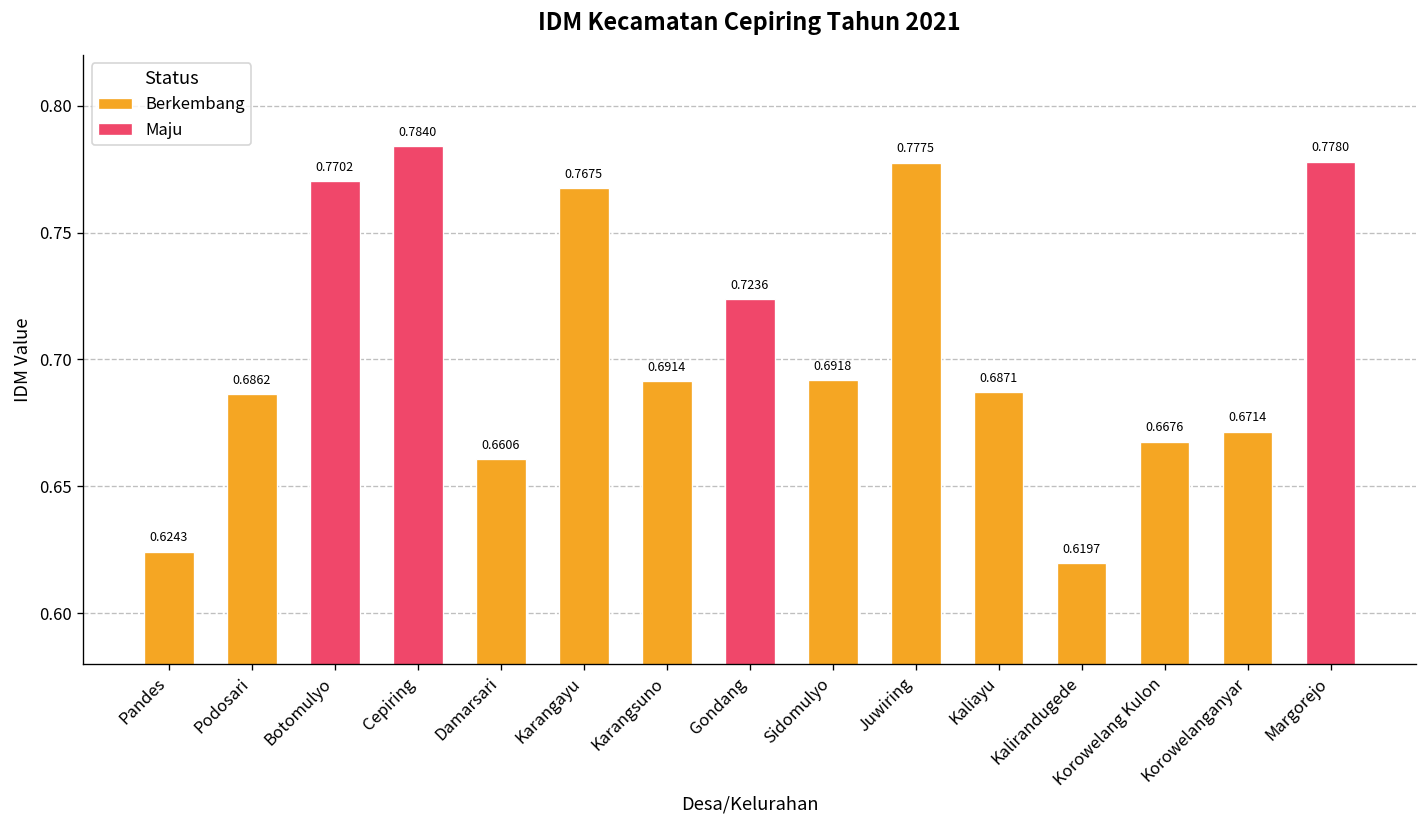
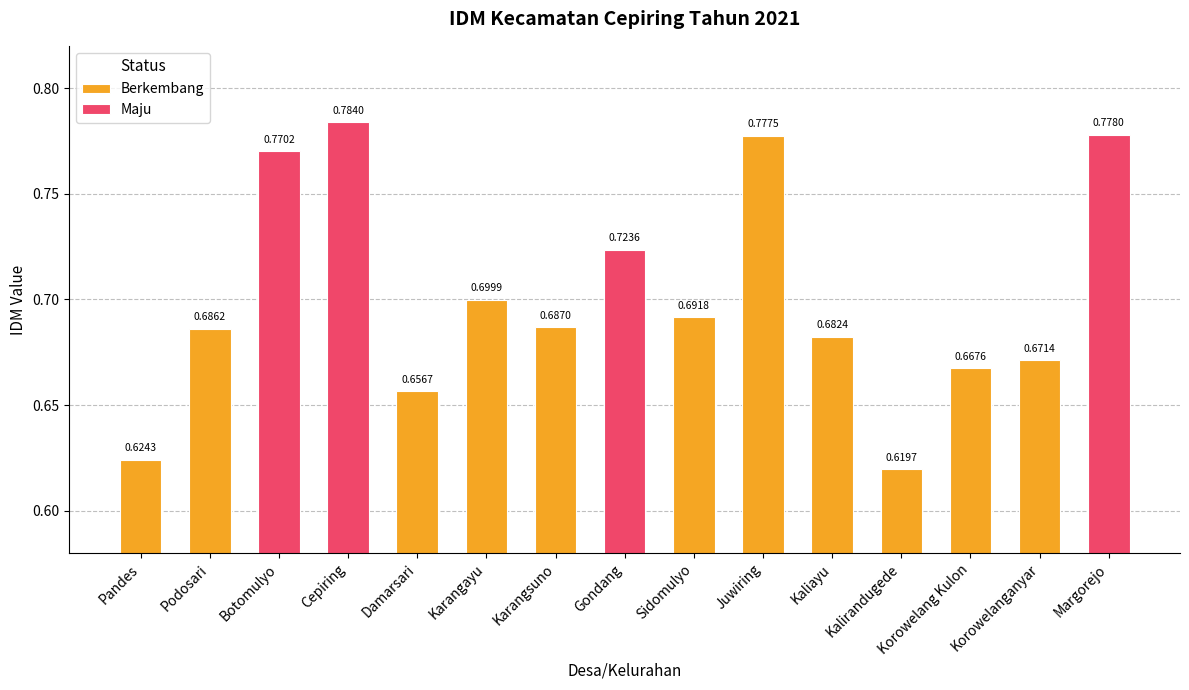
  {
    "Pandes": 0.6243,
    "Podosari": 0.6862,
    "Botomulyo": 0.7702,
    "Cepiring": 0.7840,
-   "Damarsari": 0.6606,
-   "Karangayu": 0.7675,
-   "Karangsuno": 0.6914,
+   "Damarsari": 0.6567,
+   "Karangayu": 0.6999,
+   "Karangsuno": 0.6870,
    "Gondang": 0.7236,
    "Sidomulyo": 0.6918,
    "Juwiring": 0.7775,
-   "Kaliayu": 0.6871,
+   "Kaliayu": 0.6824,
    "Kalirandugede": 0.6197,
    "Korowelang Kulon": 0.6676,
    "Korowelanganyar": 0.6714,
    "Margorejo": 0.7780
  }
